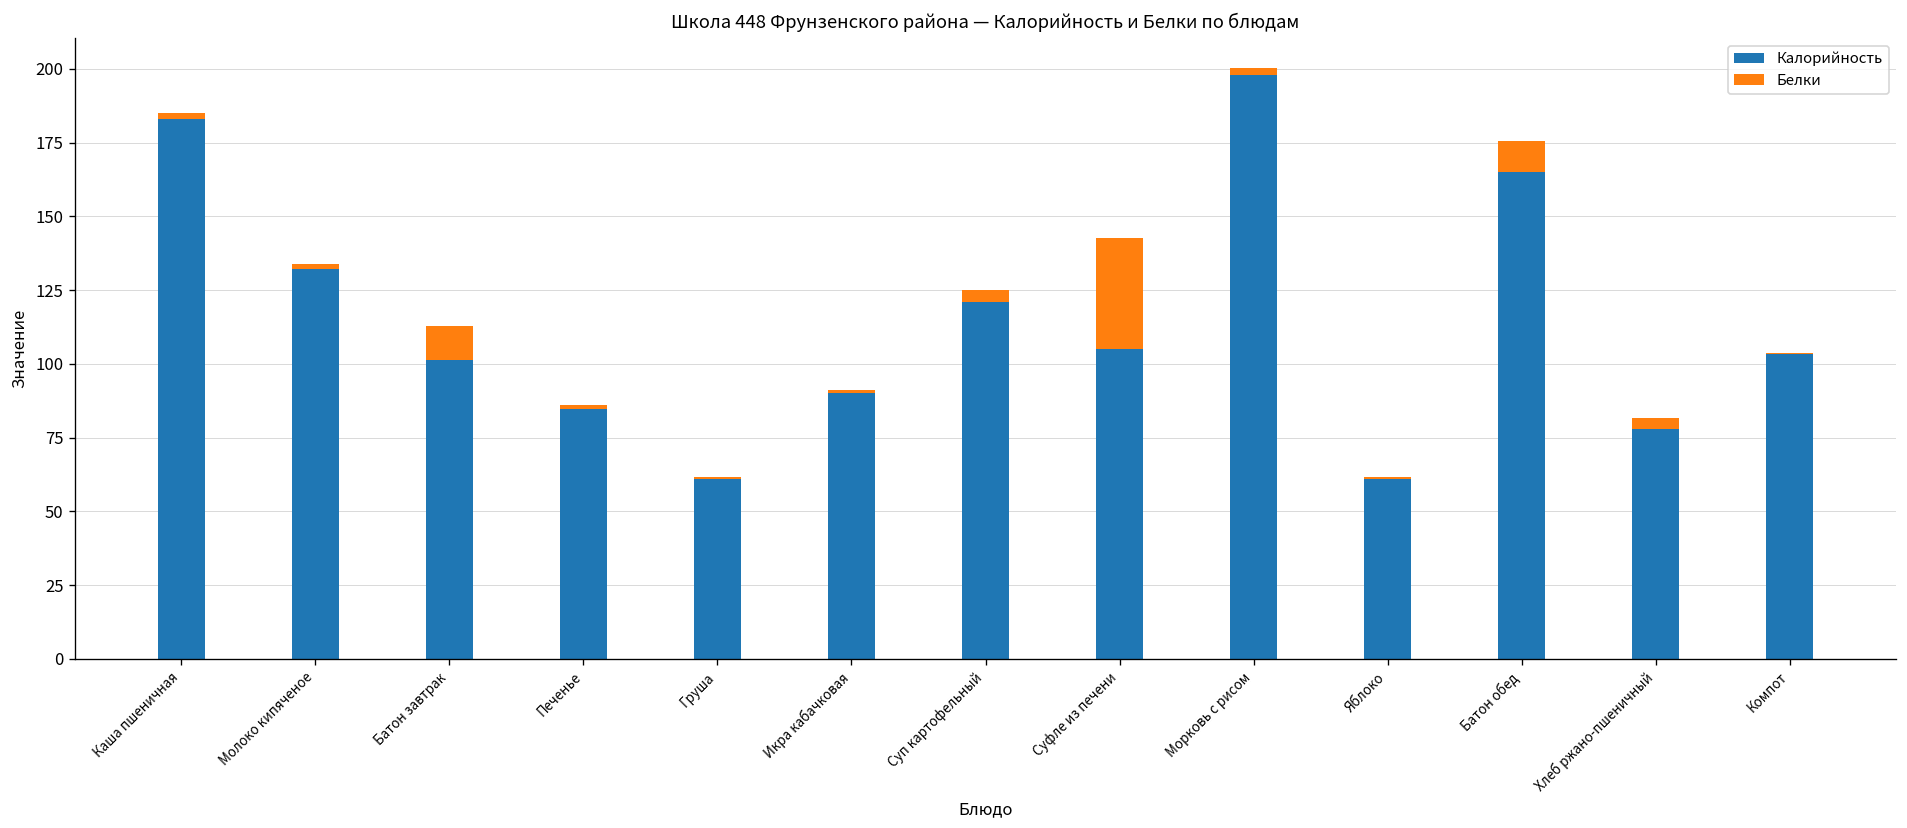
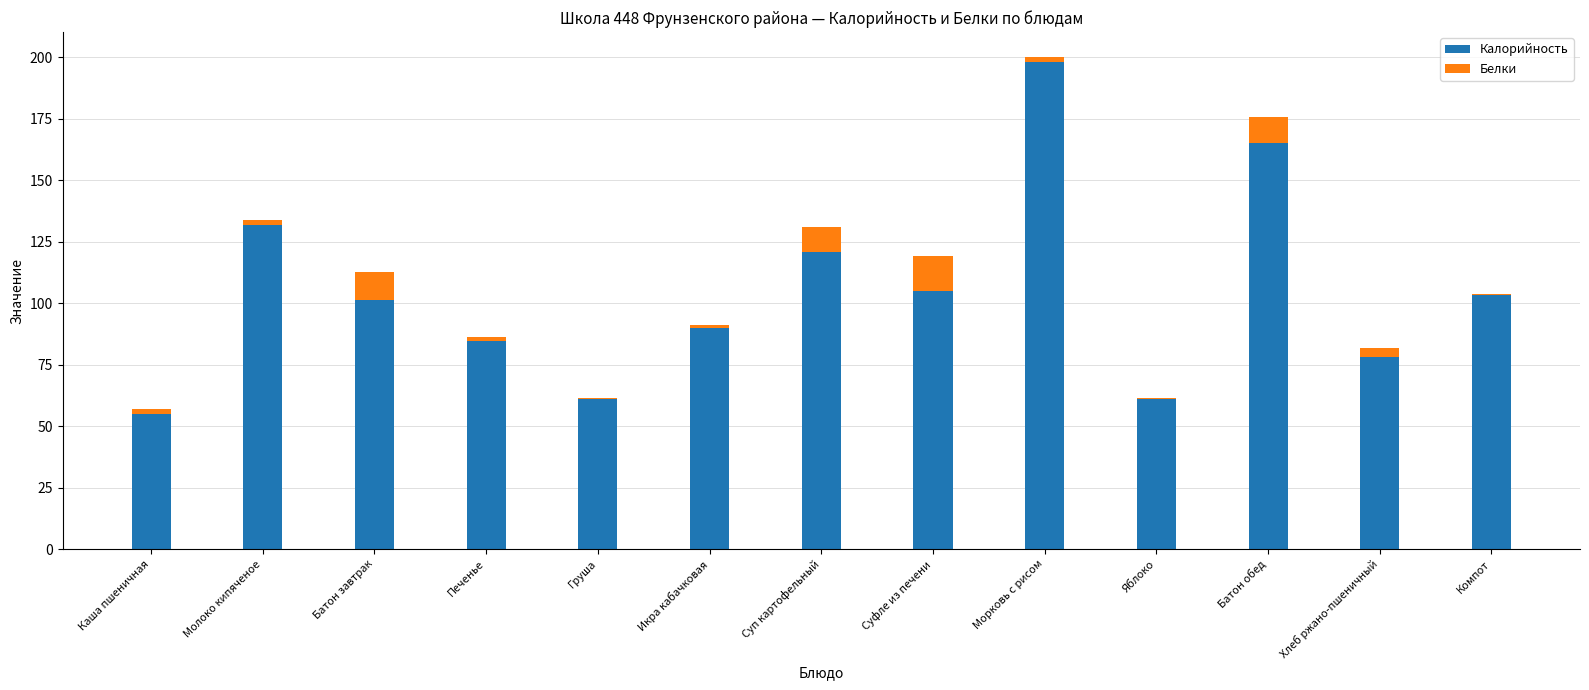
  {
    "Калорийность": {
-     "Каша пшеничная": 183,
+     "Каша пшеничная": 55,
      "Молоко кипяченое": 132,
      "Батон завтрак": 101,
      "Печенье": 85,
      "Груша": 61,
      "Икра кабачковая": 90,
      "Суп картофельный": 121,
      "Суфле из печени": 105,
      "Морковь с рисом": 198,
      "Яблоко": 61,
      "Батон обед": 165,
      "Хлеб ржано-пшеничный": 78,
      "Компот": 104
    },
    "Белки": {
      "Каша пшеничная": 2,
      "Молоко кипяченое": 2,
      "Батон завтрак": 12,
      "Печенье": 2,
-     "Суп картофельный": 4,
-     "Суфле из печени": 38,
+     "Суп картофельный": 10,
+     "Суфле из печени": 14,
      "Морковь с рисом": 2,
      "Батон обед": 11,
      "Хлеб ржано-пшеничный": 4
    }
  }
